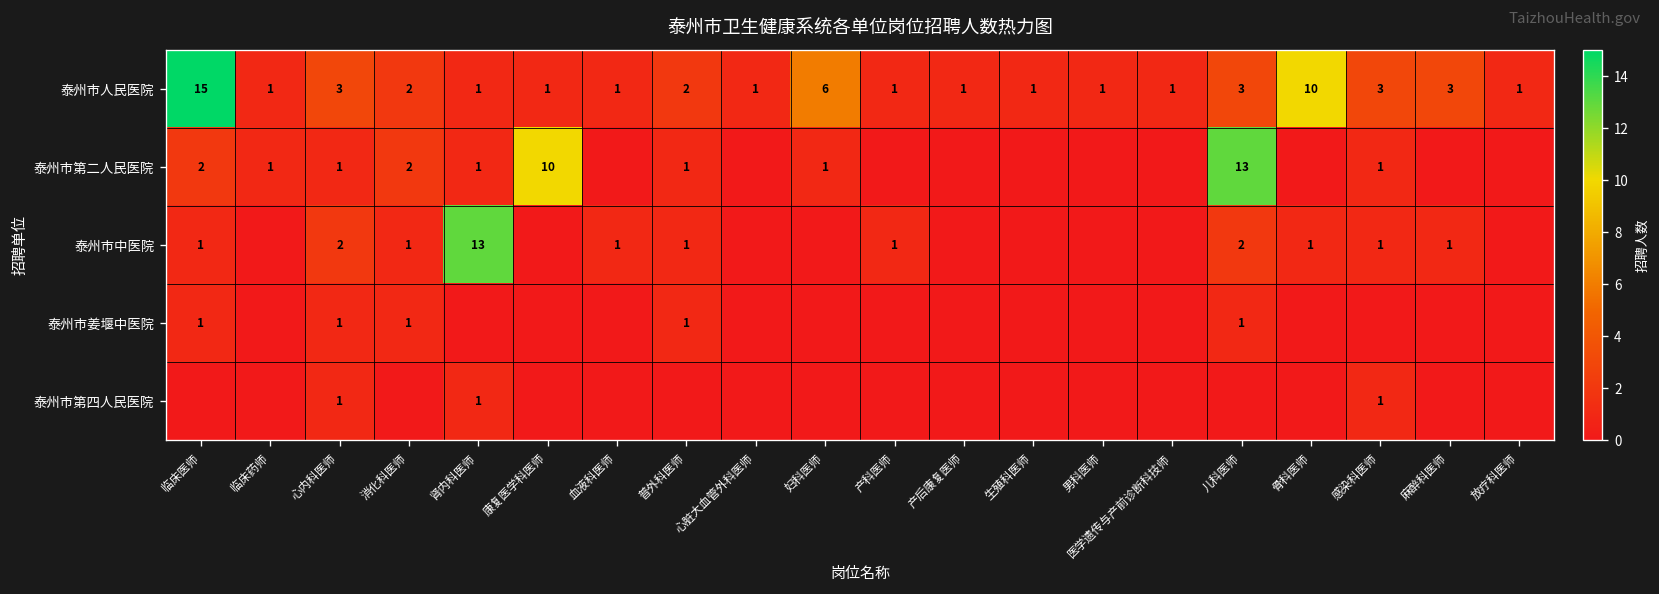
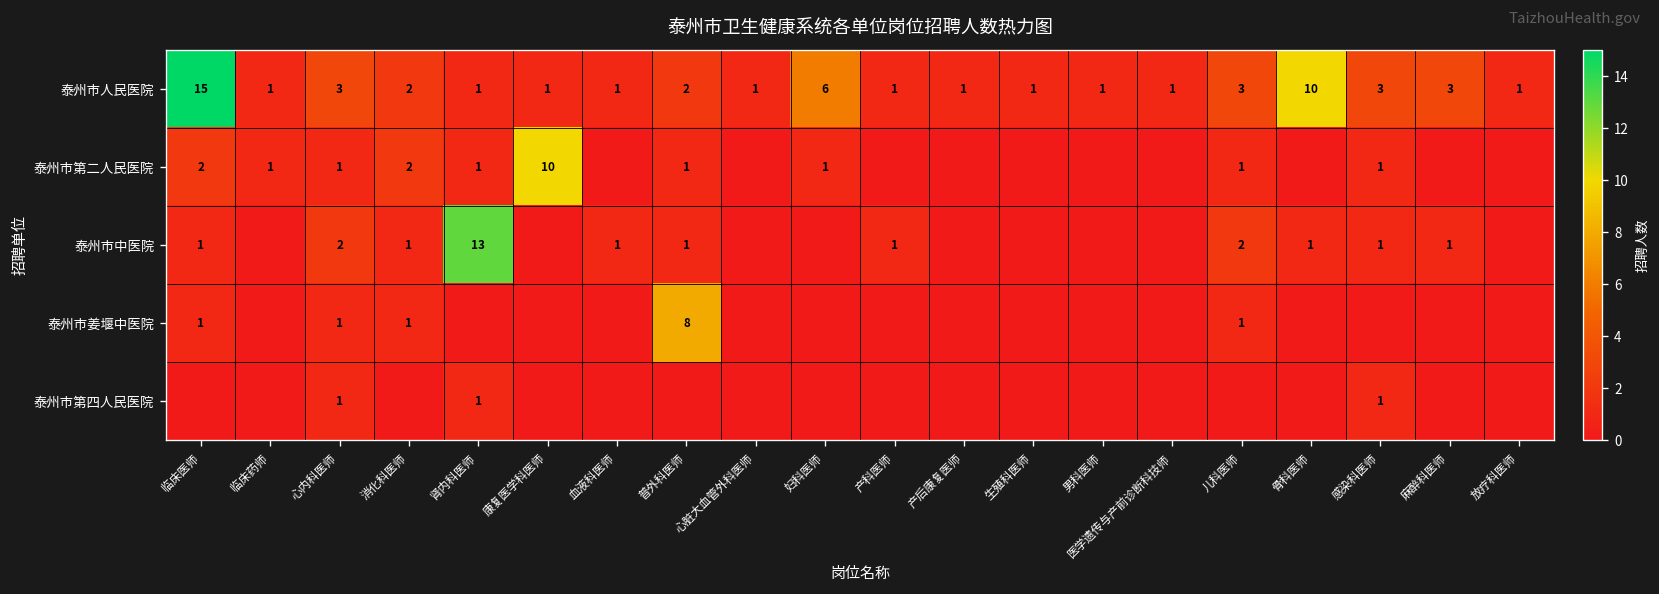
  {
    "泰州市人民医院": {
      "临床医师": 15,
      "临床药师": 1,
      "心内科医师": 3,
      "消化科医师": 2,
      "肾内科医师": 1,
      "康复医学科医师": 1,
      "血液科医师": 1,
      "普外科医师": 2,
      "心脏大血管外科医师": 1,
      "妇科医师": 6,
      "产科医师": 1,
      "产后康复医师": 1,
      "生殖科医师": 1,
      "男科医师": 1,
      "医学遗传与产前诊断科技师": 1,
      "儿科医师": 3,
      "骨科医师": 10,
      "感染科医师": 3,
      "麻醉科医师": 3,
      "放疗科医师": 1
    },
    "泰州市第二人民医院": {
      "临床医师": 2,
      "临床药师": 1,
      "心内科医师": 1,
      "消化科医师": 2,
      "肾内科医师": 1,
      "康复医学科医师": 10,
      "普外科医师": 1,
      "妇科医师": 1,
-     "儿科医师": 13,
+     "儿科医师": 1,
      "感染科医师": 1
    },
    "泰州市中医院": {
      "临床医师": 1,
      "心内科医师": 2,
      "消化科医师": 1,
      "肾内科医师": 13,
      "血液科医师": 1,
      "普外科医师": 1,
      "产科医师": 1,
      "儿科医师": 2,
      "骨科医师": 1,
      "感染科医师": 1,
      "麻醉科医师": 1
    },
    "泰州市姜堰中医院": {
      "临床医师": 1,
      "心内科医师": 1,
      "消化科医师": 1,
-     "普外科医师": 1,
+     "普外科医师": 8,
      "儿科医师": 1
    },
    "泰州市第四人民医院": {
      "心内科医师": 1,
      "肾内科医师": 1,
      "感染科医师": 1
    }
  }
